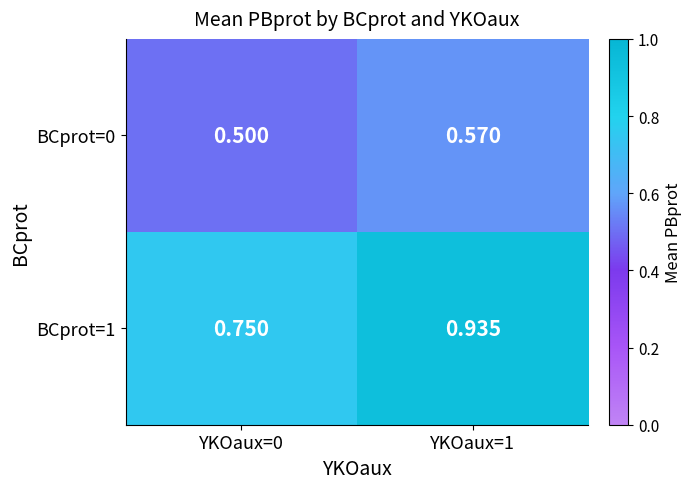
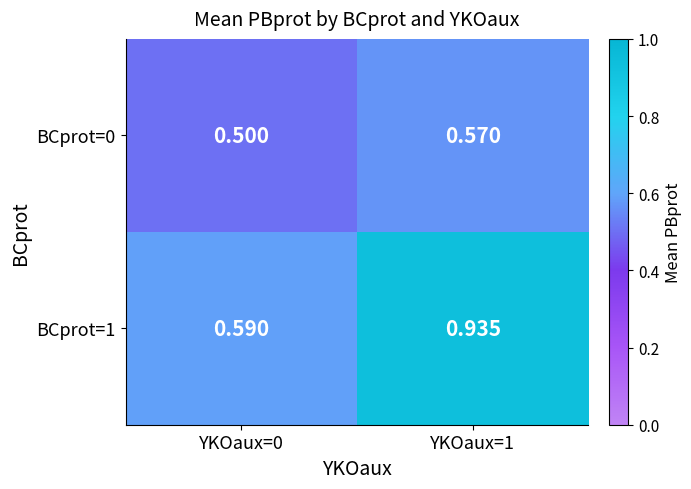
  {
    "BCprot=0": {
      "YKOaux=0": 0.500,
      "YKOaux=1": 0.570
    },
    "BCprot=1": {
-     "YKOaux=0": 0.750,
+     "YKOaux=0": 0.590,
      "YKOaux=1": 0.935
    }
  }
